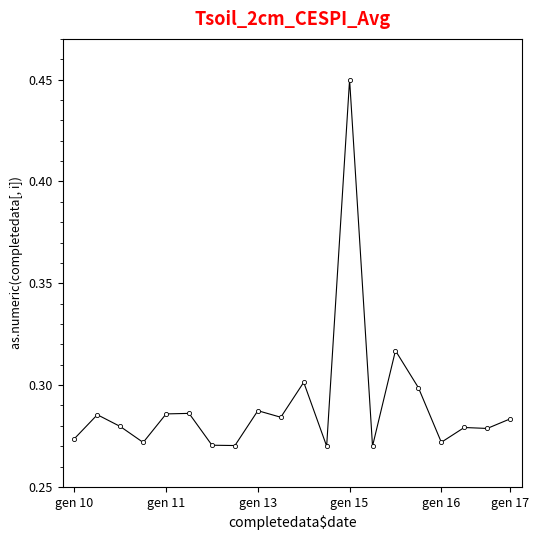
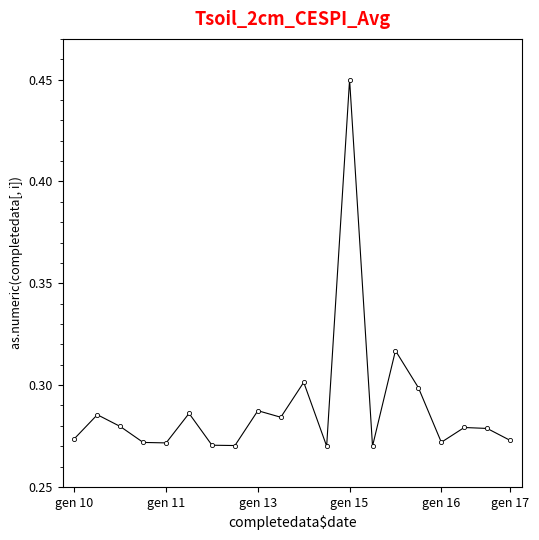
  {
    "gen 10": 0.274,
-   "gen 11": 0.286,
+   "gen 11": 0.272,
    "gen 13": 0.287,
    "gen 15": 0.450,
    "gen 16": 0.272,
-   "gen 17": 0.283
+   "gen 17": 0.273
  }
